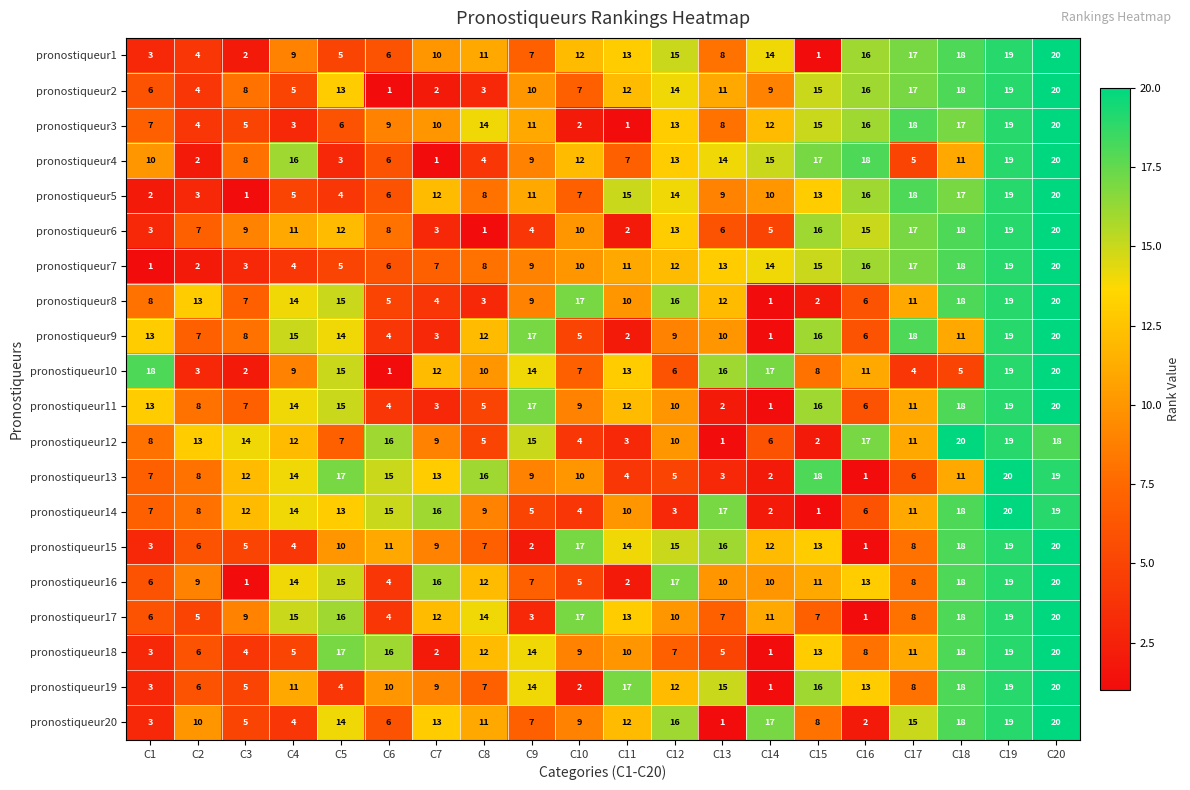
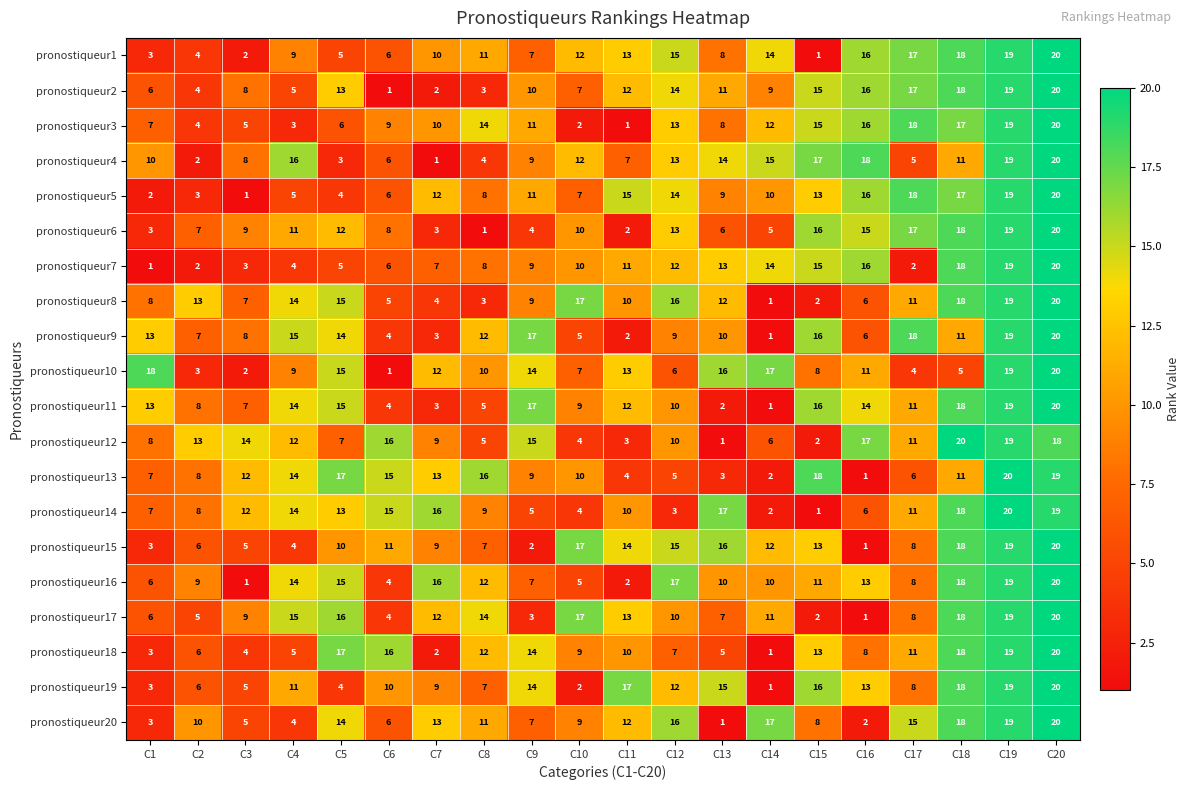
  {
    "pronostiqueur7": {
      "C1": 1,
      "C2": 2,
      "C3": 3,
      "C4": 4,
      "C5": 5,
      "C6": 6,
      "C7": 7,
      "C8": 8,
      "C9": 9,
      "C10": 10,
      "C11": 11,
      "C12": 12,
      "C13": 13,
      "C14": 14,
      "C15": 15,
      "C16": 16,
-     "C17": 17,
+     "C17": 2,
      "C18": 18,
      "C19": 19,
      "C20": 20
    },
    "pronostiqueur11": {
      "C1": 13,
      "C2": 8,
      "C3": 7,
      "C4": 14,
      "C5": 15,
      "C6": 4,
      "C7": 3,
      "C8": 5,
      "C9": 17,
      "C10": 9,
      "C11": 12,
      "C12": 10,
      "C13": 2,
      "C14": 1,
      "C15": 16,
-     "C16": 6,
+     "C16": 14,
      "C17": 11,
      "C18": 18,
      "C19": 19,
      "C20": 20
    },
    "pronostiqueur17": {
      "C1": 6,
      "C2": 5,
      "C3": 9,
      "C4": 15,
      "C5": 16,
      "C6": 4,
      "C7": 12,
      "C8": 14,
      "C9": 3,
      "C10": 17,
      "C11": 13,
      "C12": 10,
      "C13": 7,
      "C14": 11,
-     "C15": 7,
+     "C15": 2,
      "C16": 1,
      "C17": 8,
      "C18": 18,
      "C19": 19,
      "C20": 20
    }
  }
